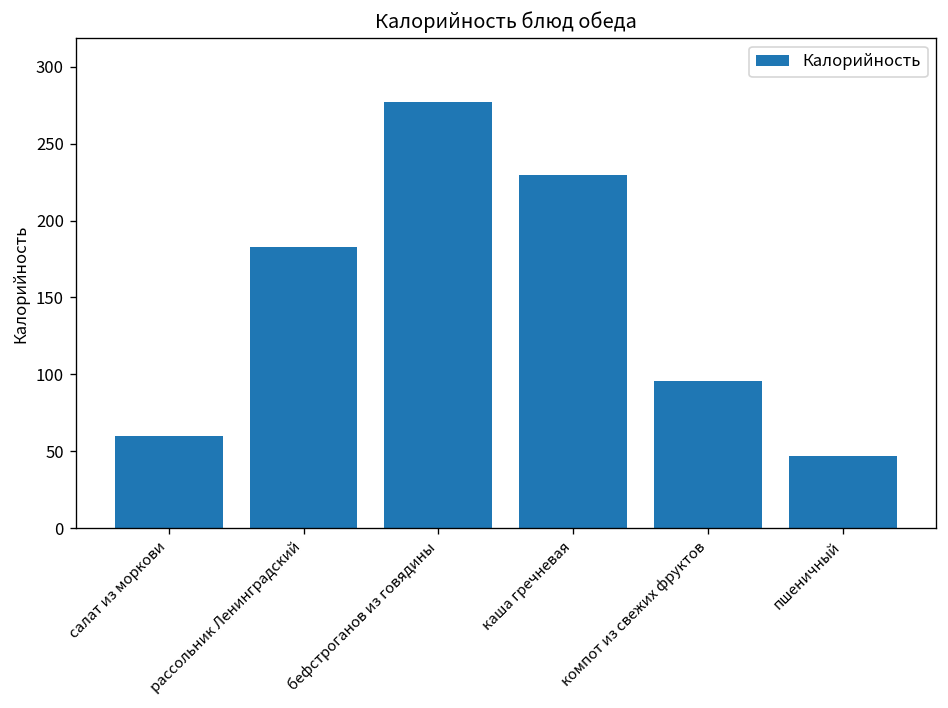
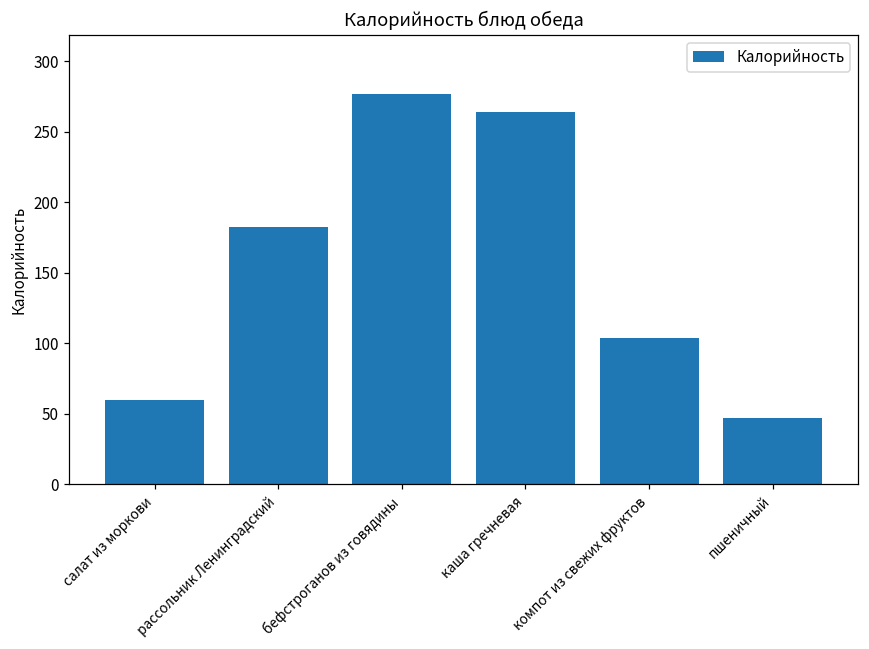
  {
    "салат из моркови": 60,
    "рассольник Ленинградский": 183,
    "бефстроганов из говядины": 277,
-   "каша гречневая": 229,
-   "компот из свежих фруктов": 96,
+   "каша гречневая": 264,
+   "компот из свежих фруктов": 104,
    "пшеничный": 47
  }
